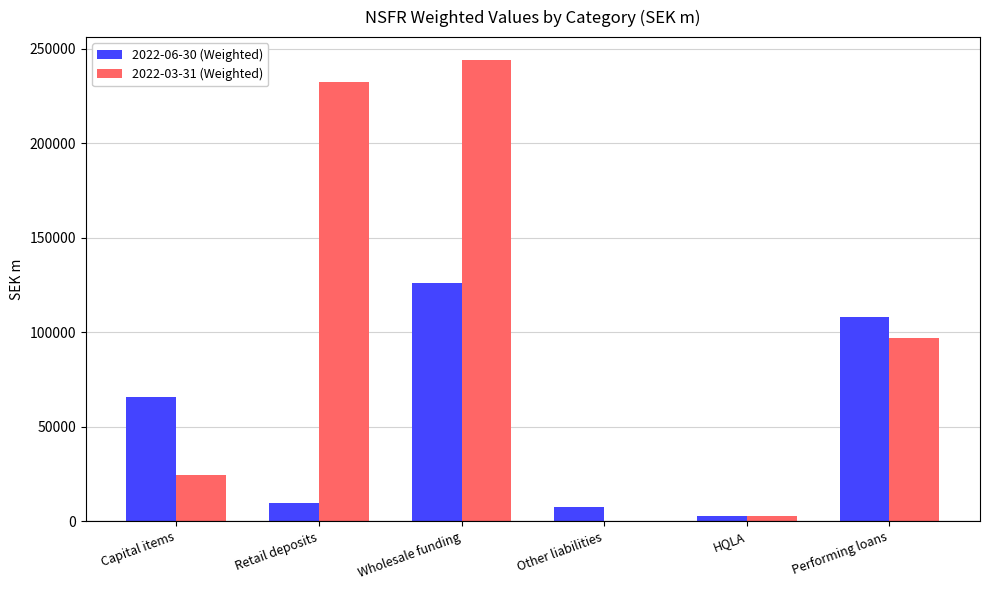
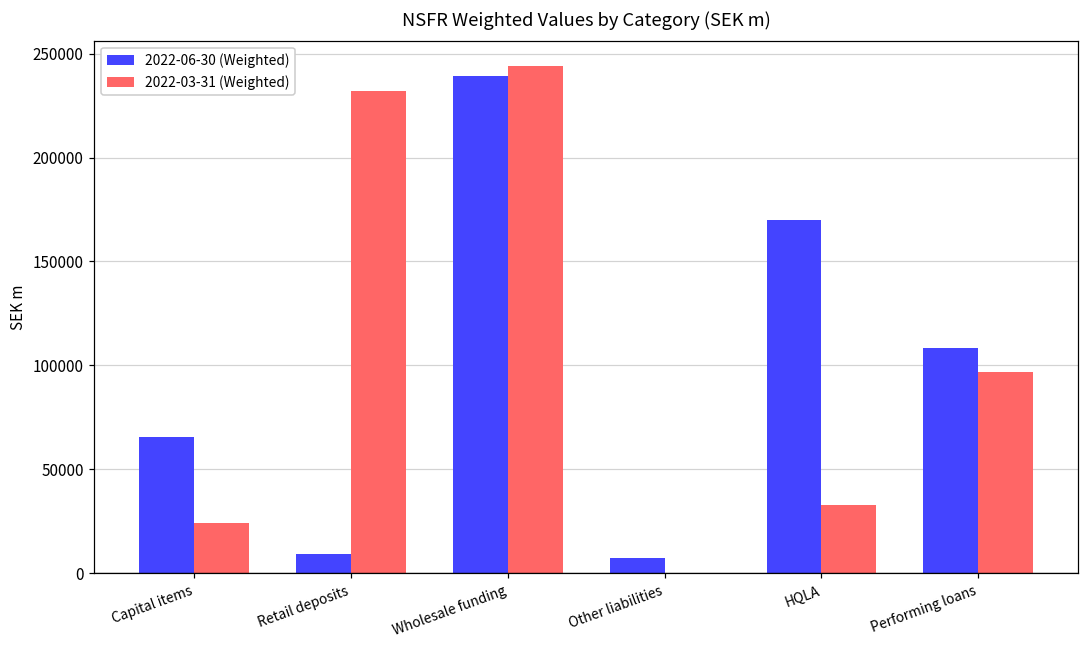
  {
    "2022-06-30 (Weighted)": {
      "Capital items": 66000,
      "Retail deposits": 9000,
-     "Wholesale funding": 126000,
+     "Wholesale funding": 239000,
      "Other liabilities": 8000,
-     "HQLA": 3000,
+     "HQLA": 170000,
      "Performing loans": 108000
    },
    "2022-03-31 (Weighted)": {
      "Capital items": 24000,
      "Retail deposits": 232000,
      "Wholesale funding": 244000,
-     "HQLA": 3000,
+     "HQLA": 33000,
      "Performing loans": 97000
    }
  }
